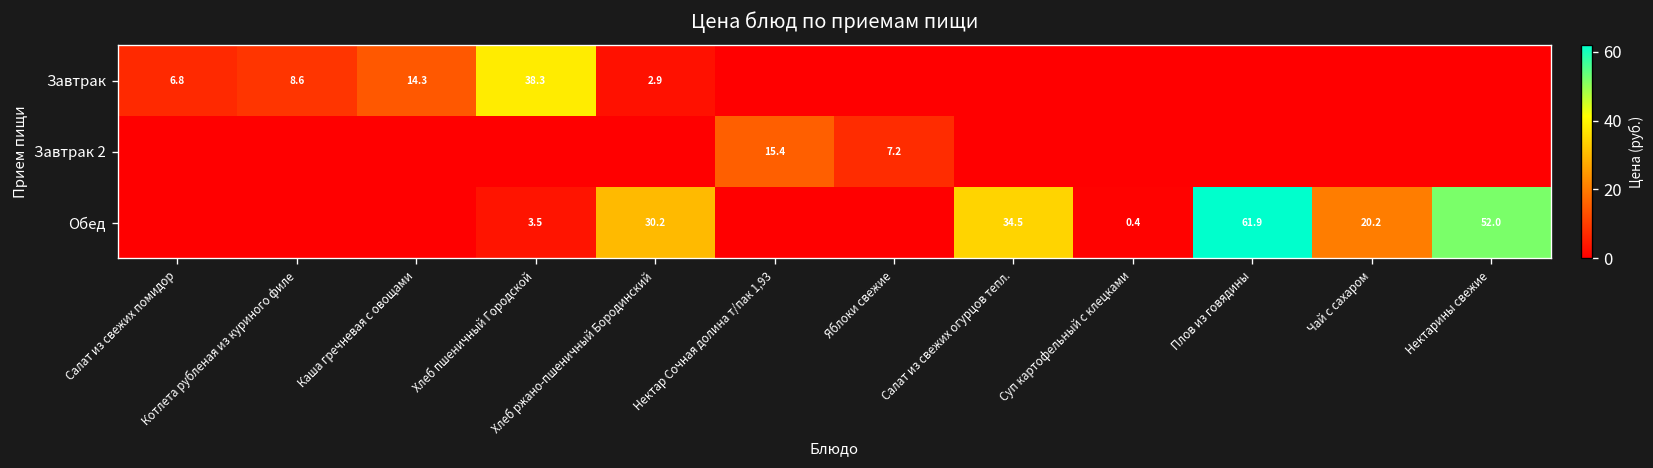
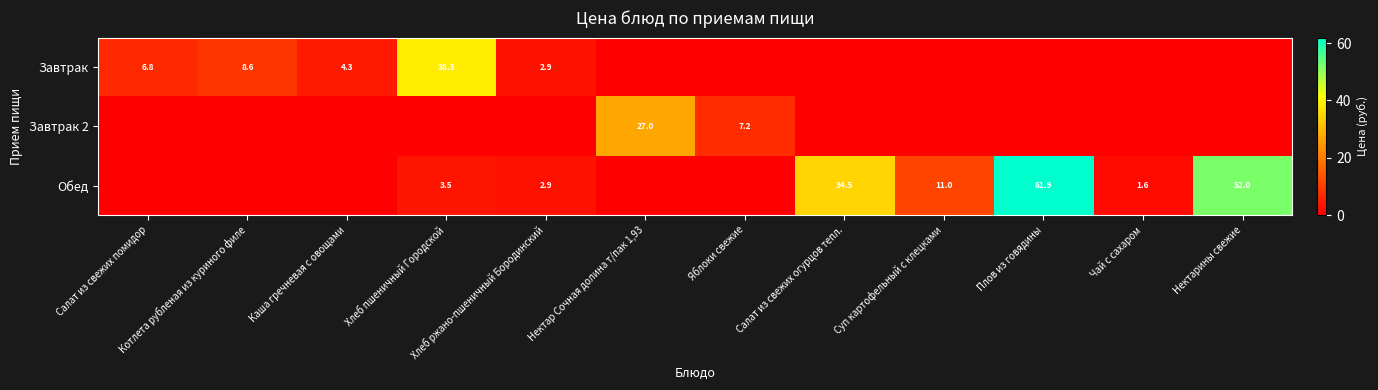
  {
    "Завтрак": {
-     "Каша гречневая с овощами": 14.3
+     "Каша гречневая с овощами": 4.3
    },
    "Завтрак 2": {
-     "Нектар Сочная долина т/пак 1,93": 15.4
+     "Нектар Сочная долина т/пак 1,93": 27.0
    },
    "Обед": {
-     "Хлеб ржано-пшеничный Бородинский": 30.2,
-     "Суп картофельный с клецками": 0.4,
-     "Чай с сахаром": 20.2
+     "Хлеб ржано-пшеничный Бородинский": 2.9,
+     "Суп картофельный с клецками": 11.0,
+     "Чай с сахаром": 1.6
    }
  }
